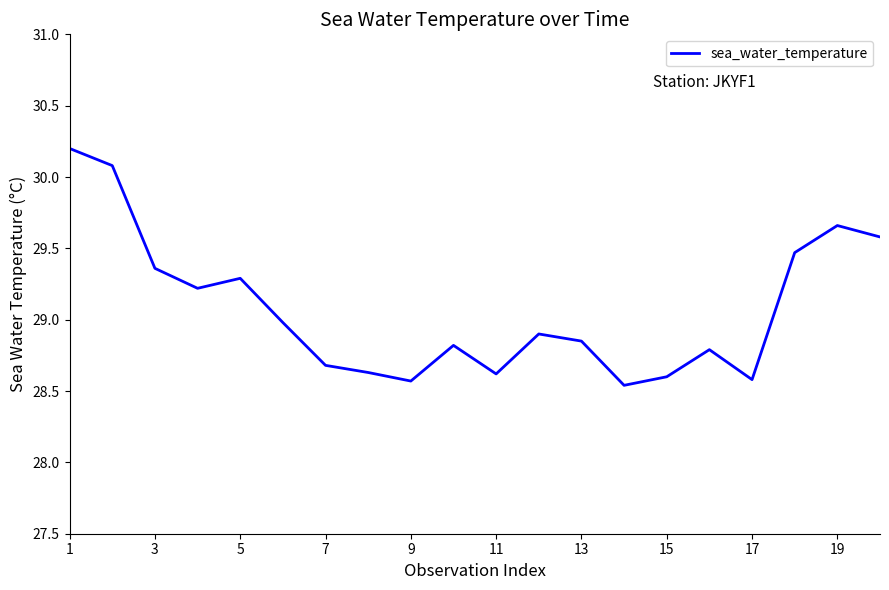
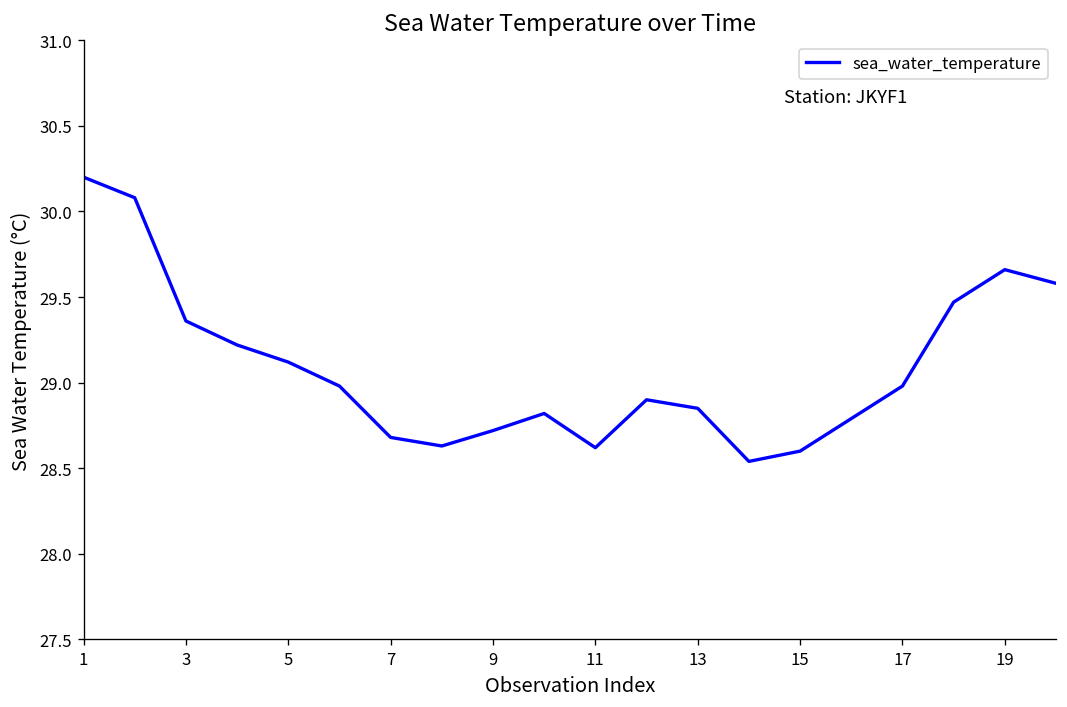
  {
    "1": 30.20,
    "3": 29.36,
-   "5": 29.29,
+   "5": 29.12,
    "7": 28.68,
-   "9": 28.57,
+   "9": 28.72,
    "11": 28.62,
    "13": 28.85,
    "15": 28.60,
-   "17": 28.58,
+   "17": 28.98,
    "19": 29.66
  }
